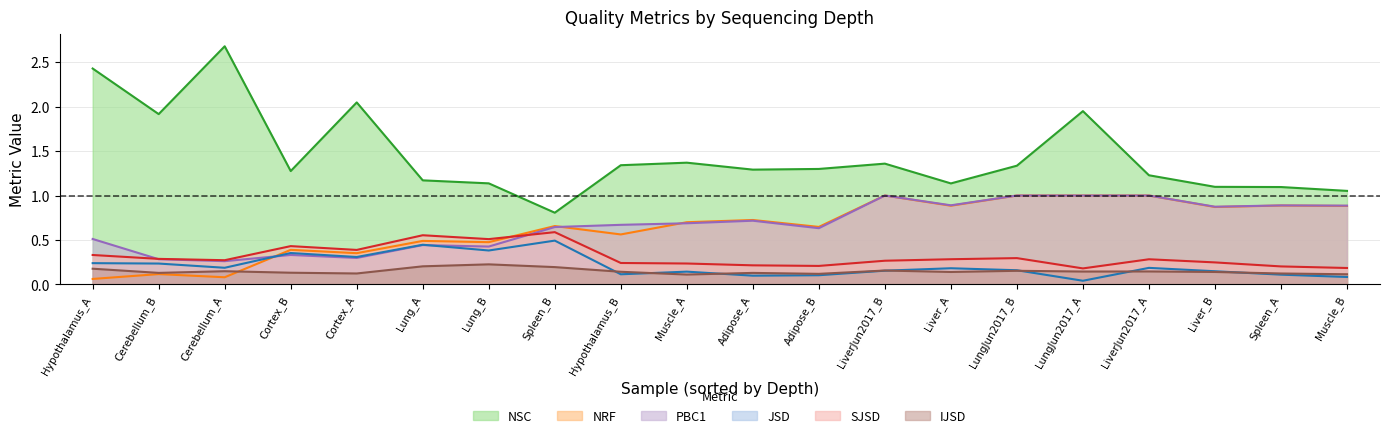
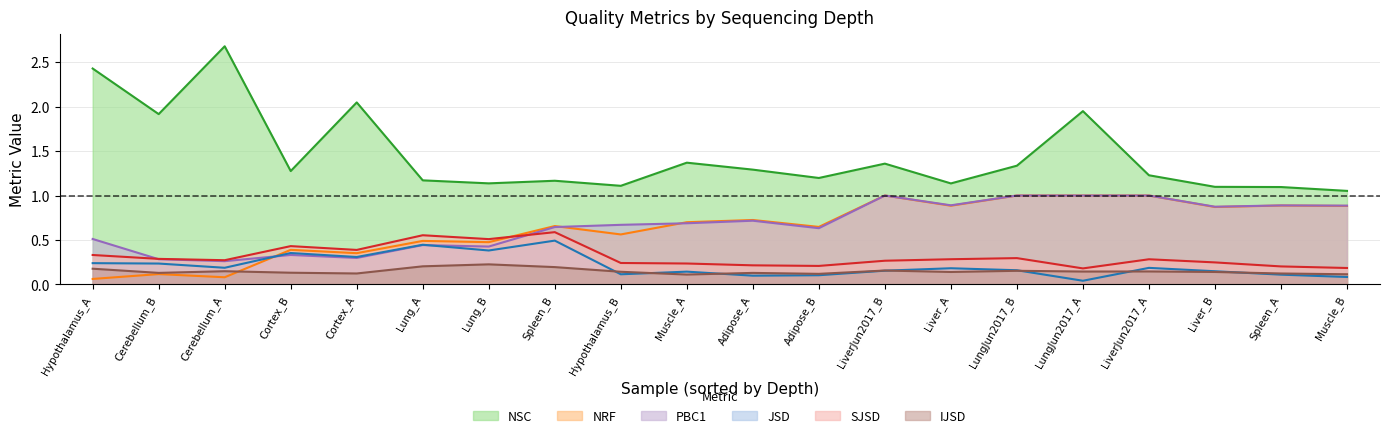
  {
    "NSC": {
      "Hypothalamus_A": 2.4,
      "Cerebellum_B": 1.9,
      "Cerebellum_A": 2.7,
      "Cortex_B": 1.3,
      "Cortex_A": 2.0,
      "Lung_A": 1.2,
      "Lung_B": 1.1,
-     "Spleen_B": 0.8,
-     "Hypothalamus_B": 1.3,
+     "Spleen_B": 1.2,
+     "Hypothalamus_B": 1.1,
      "Muscle_A": 1.4,
      "Adipose_A": 1.3,
-     "Adipose_B": 1.3,
+     "Adipose_B": 1.2,
      "LiverJun2017_B": 1.4,
      "Liver_A": 1.1,
      "LungJun2017_B": 1.3,
      "LungJun2017_A": 1.9,
      "LiverJun2017_A": 1.2,
      "Liver_B": 1.1,
      "Spleen_A": 1.1,
      "Muscle_B": 1.1
    }
  }
